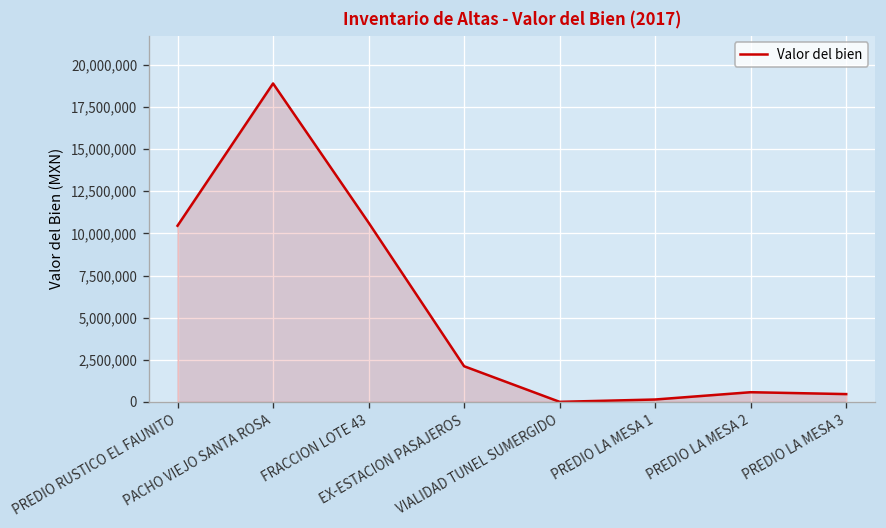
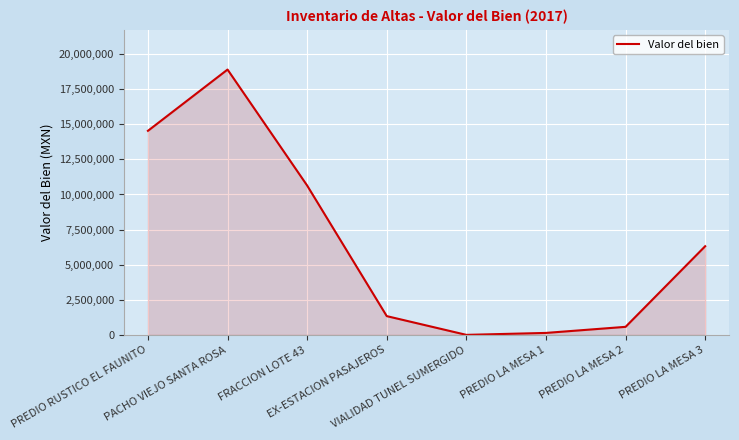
  {
-   "PREDIO RUSTICO EL FAUNITO": "10,500,000",
+   "PREDIO RUSTICO EL FAUNITO": "14,500,000",
    "PACHO VIEJO SANTA ROSA": "18,900,000",
    "FRACCION LOTE 43": "10,600,000",
-   "EX-ESTACION PASAJEROS": "2,100,000",
+   "EX-ESTACION PASAJEROS": "1,300,000",
    "VIALIDAD TUNEL SUMERGIDO": "0",
    "PREDIO LA MESA 1": "100,000",
    "PREDIO LA MESA 2": "600,000",
-   "PREDIO LA MESA 3": "500,000"
+   "PREDIO LA MESA 3": "6,300,000"
  }
